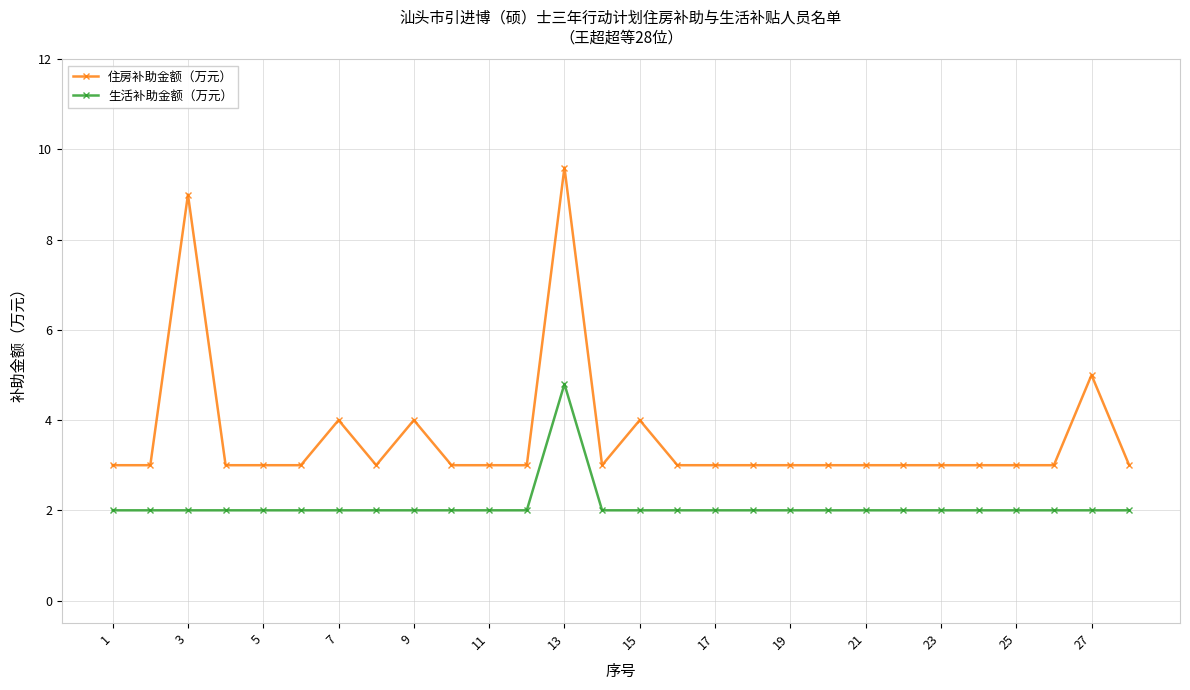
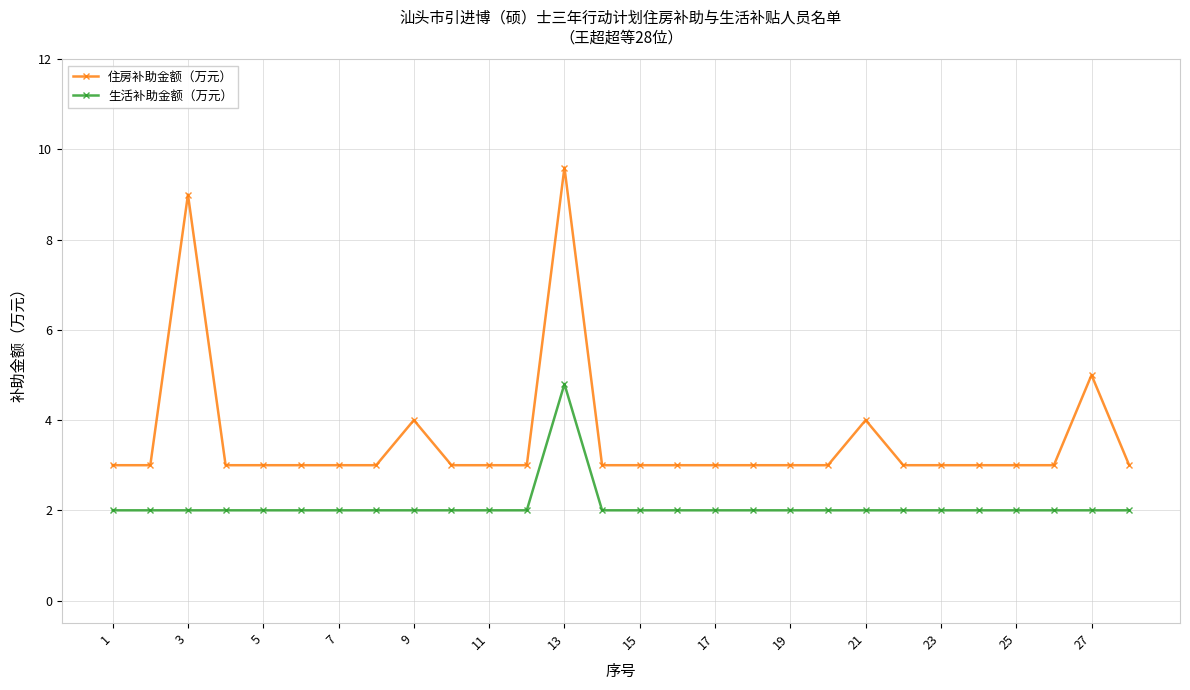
  {
    "住房补助金额（万元）": {
      "1": 3,
      "3": 9,
      "5": 3,
-     "7": 4,
+     "7": 3,
      "9": 4,
      "11": 3,
      "13": 9.6,
-     "15": 4,
+     "15": 3,
      "17": 3,
      "19": 3,
-     "21": 3,
+     "21": 4,
      "23": 3,
      "25": 3,
      "27": 5
    },
    "生活补助金额（万元）": {
      "1": 2,
      "3": 2,
      "5": 2,
      "7": 2,
      "9": 2,
      "11": 2,
      "13": 4.8,
      "15": 2,
      "17": 2,
      "19": 2,
      "21": 2,
      "23": 2,
      "25": 2,
      "27": 2
    }
  }
